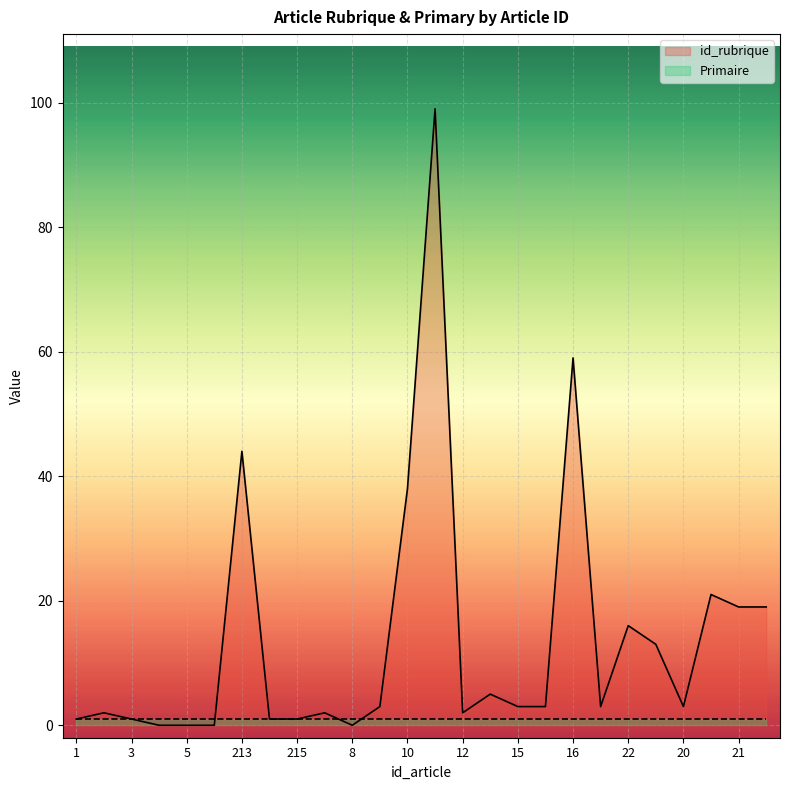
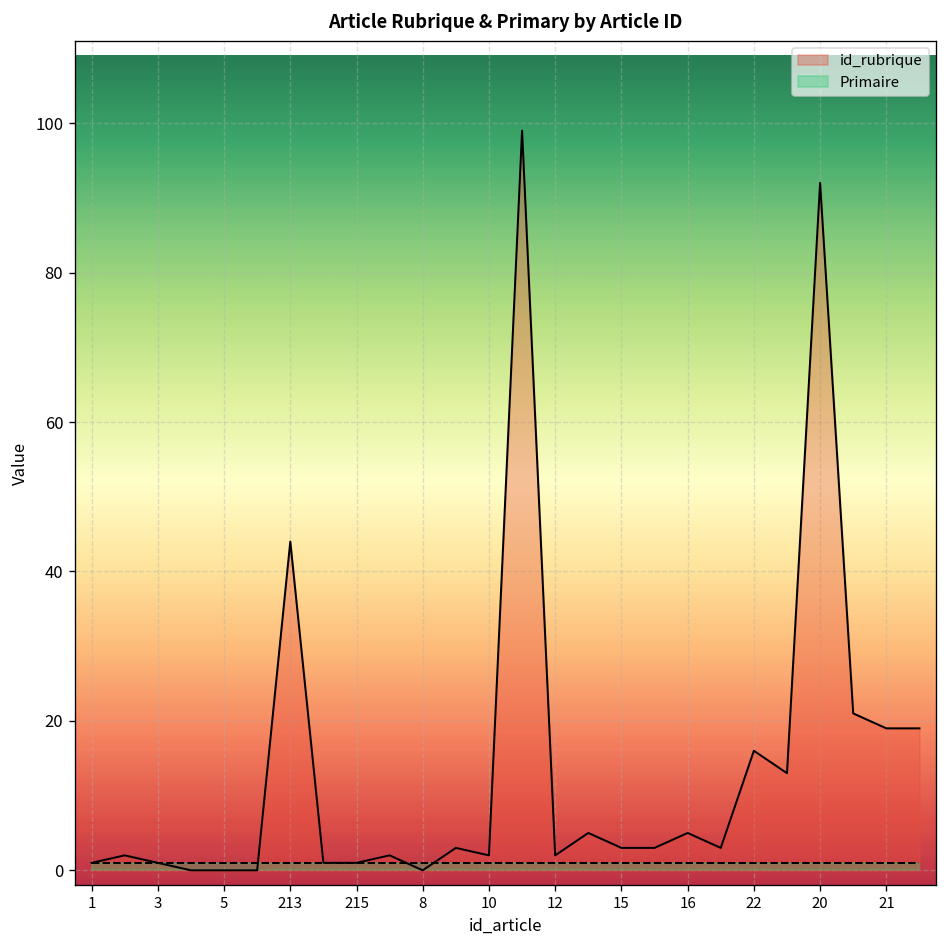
  {
    "id_rubrique": {
      "213": 44,
      "8": 0,
-     "10": 38,
+     "10": 2,
      "12": 2,
-     "16": 59,
+     "16": 5,
      "22": 16,
-     "20": 3
+     "20": 92
    },
    "Primaire": {
      "213": 1,
      "8": 1,
      "10": 1,
      "12": 1,
      "16": 1,
      "22": 1,
      "20": 1
    }
  }
